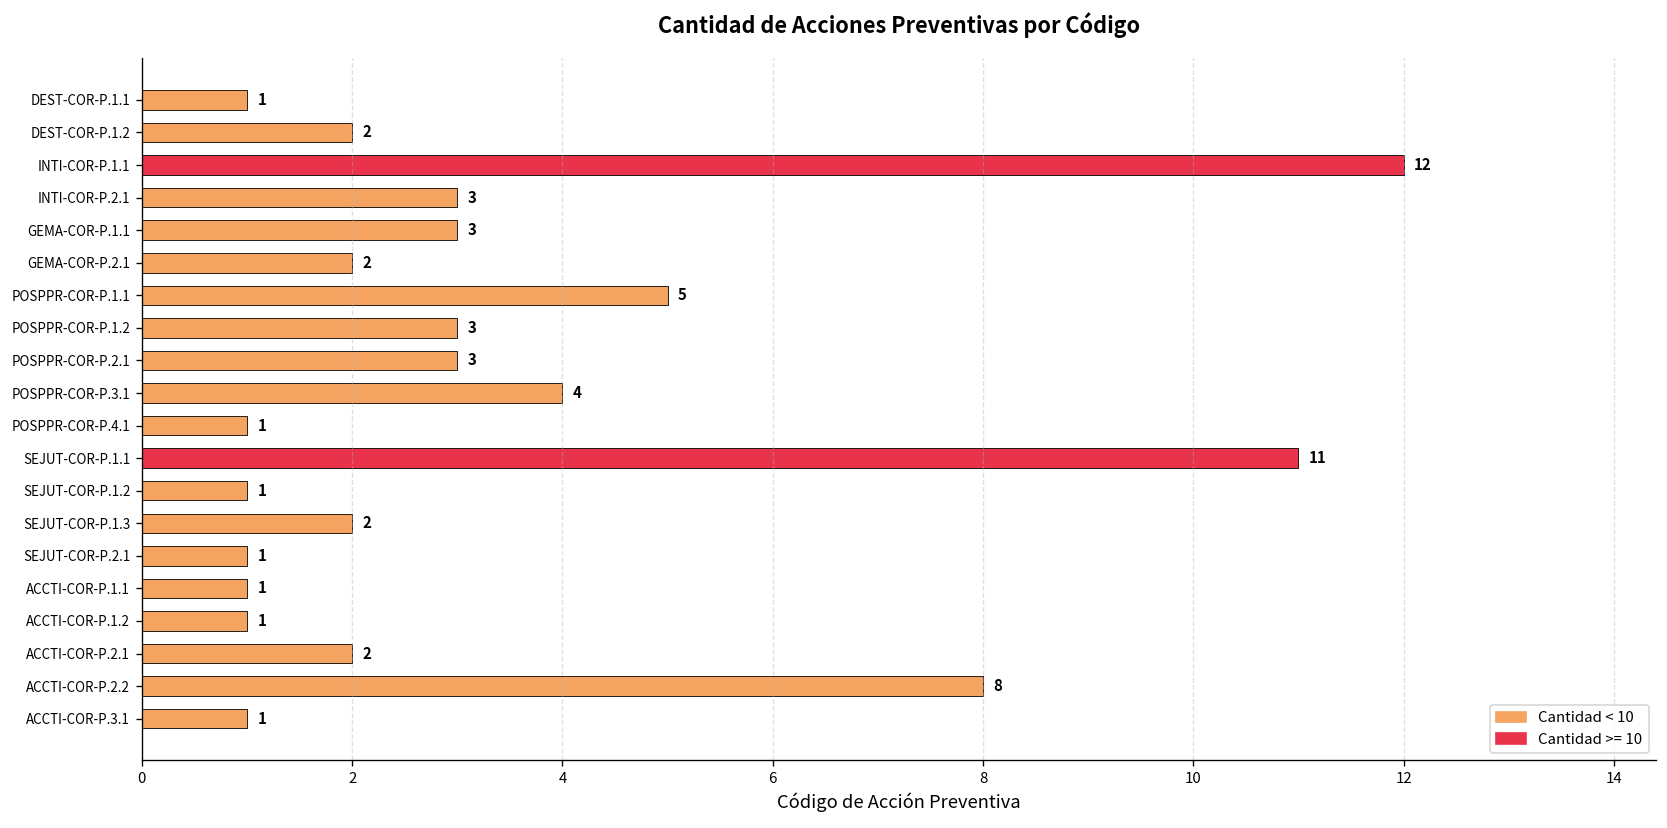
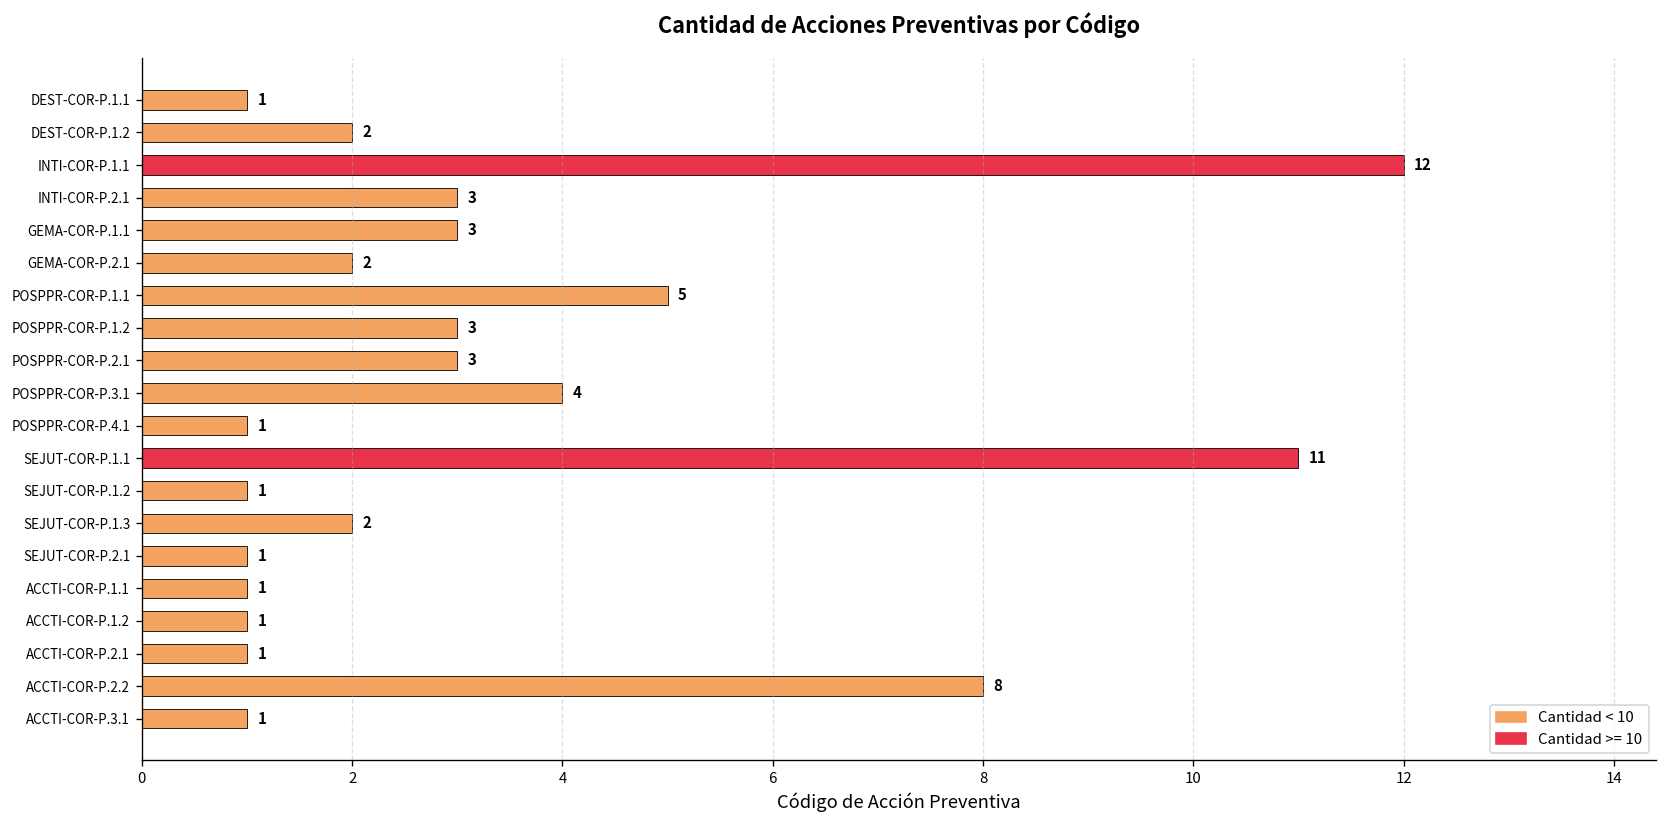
  {
    "DEST-COR-P.1.1": 1,
    "DEST-COR-P.1.2": 2,
    "INTI-COR-P.1.1": 12,
    "INTI-COR-P.2.1": 3,
    "GEMA-COR-P.1.1": 3,
    "GEMA-COR-P.2.1": 2,
    "POSPPR-COR-P.1.1": 5,
    "POSPPR-COR-P.1.2": 3,
    "POSPPR-COR-P.2.1": 3,
    "POSPPR-COR-P.3.1": 4,
    "POSPPR-COR-P.4.1": 1,
    "SEJUT-COR-P.1.1": 11,
    "SEJUT-COR-P.1.2": 1,
    "SEJUT-COR-P.1.3": 2,
    "SEJUT-COR-P.2.1": 1,
    "ACCTI-COR-P.1.1": 1,
    "ACCTI-COR-P.1.2": 1,
-   "ACCTI-COR-P.2.1": 2,
+   "ACCTI-COR-P.2.1": 1,
    "ACCTI-COR-P.2.2": 8,
    "ACCTI-COR-P.3.1": 1
  }
